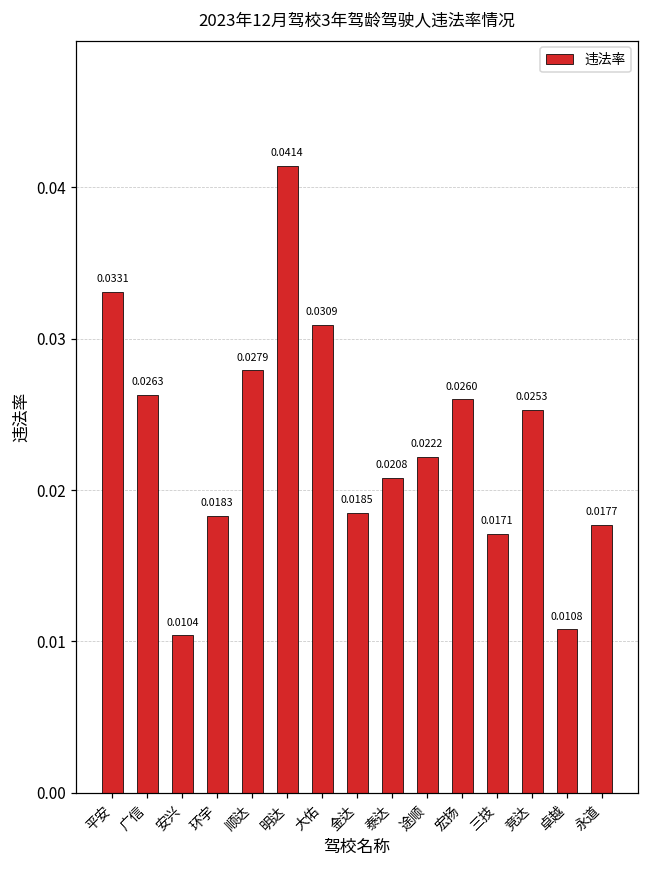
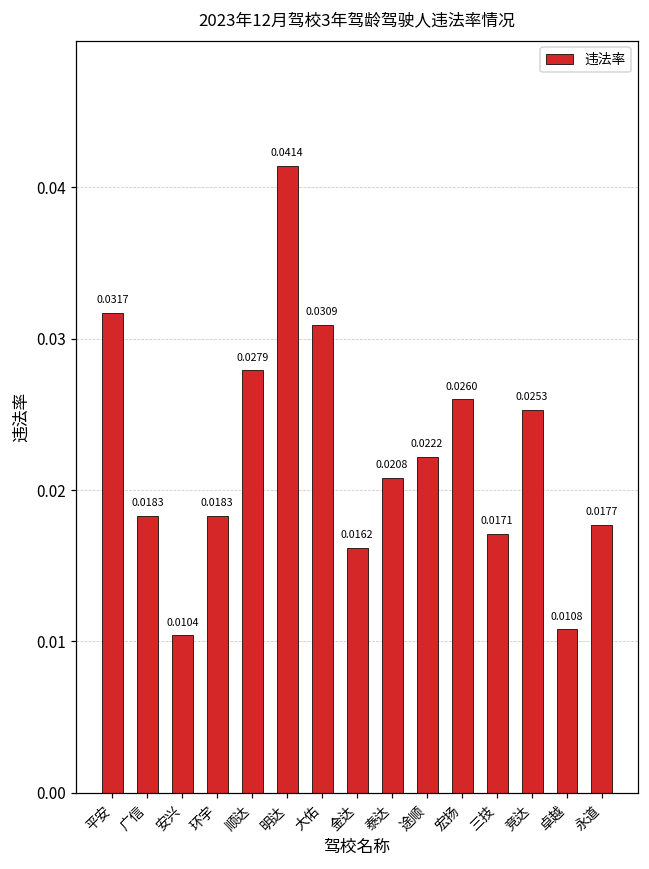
  {
-   "平安": 0.0331,
-   "广信": 0.0263,
+   "平安": 0.0317,
+   "广信": 0.0183,
    "安兴": 0.0104,
    "环宇": 0.0183,
    "顺达": 0.0279,
    "明达": 0.0414,
    "大佑": 0.0309,
-   "金达": 0.0185,
+   "金达": 0.0162,
    "泰达": 0.0208,
    "途顺": 0.0222,
    "宏扬": 0.0260,
    "三技": 0.0171,
    "竞达": 0.0253,
    "卓越": 0.0108,
    "永道": 0.0177
  }
